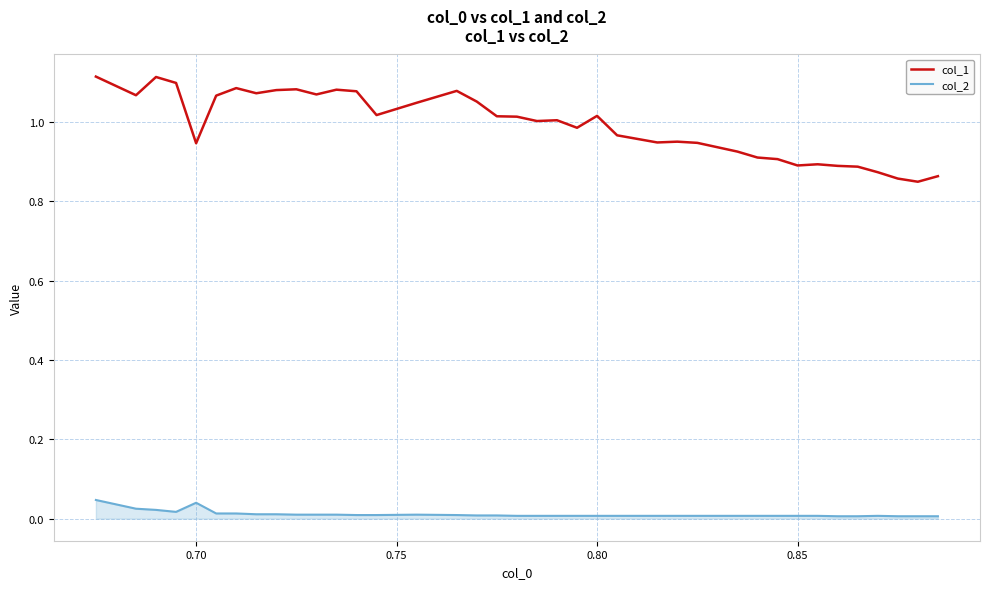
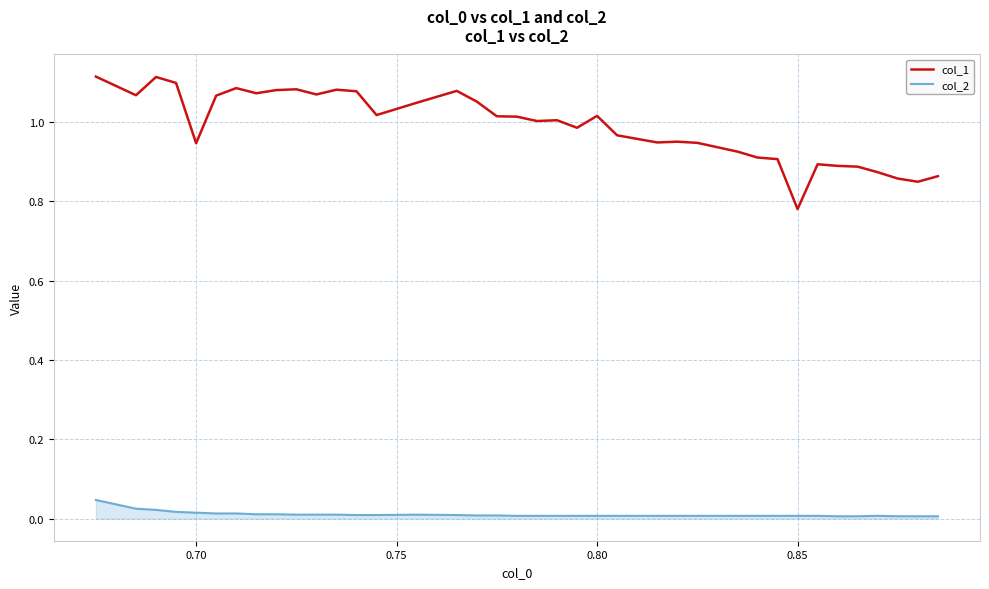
  {
    "col_1": {
      "0.70": 0.95,
      "0.80": 1.02,
-     "0.85": 0.89
+     "0.85": 0.78
    },
    "col_2": {
-     "0.70": 0.04,
+     "0.70": 0.02,
      "0.80": 0.01,
      "0.85": 0.01
    }
  }
